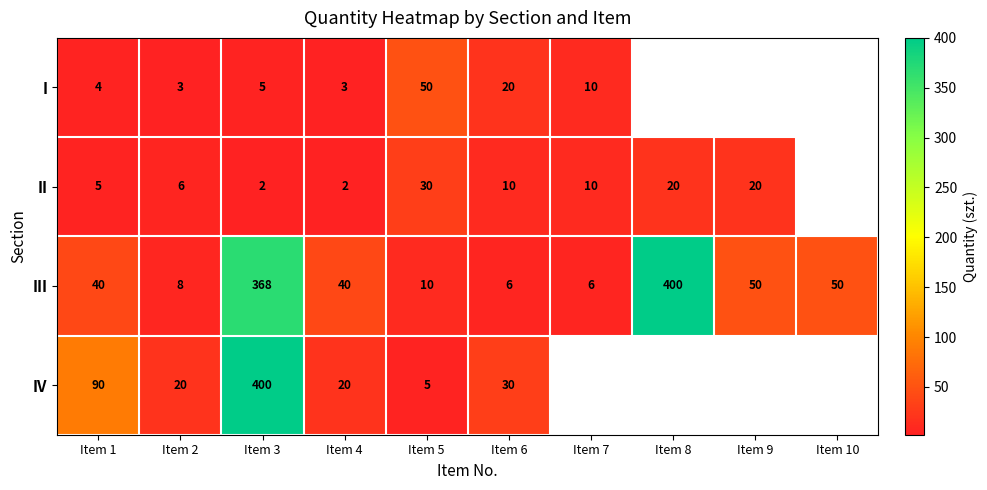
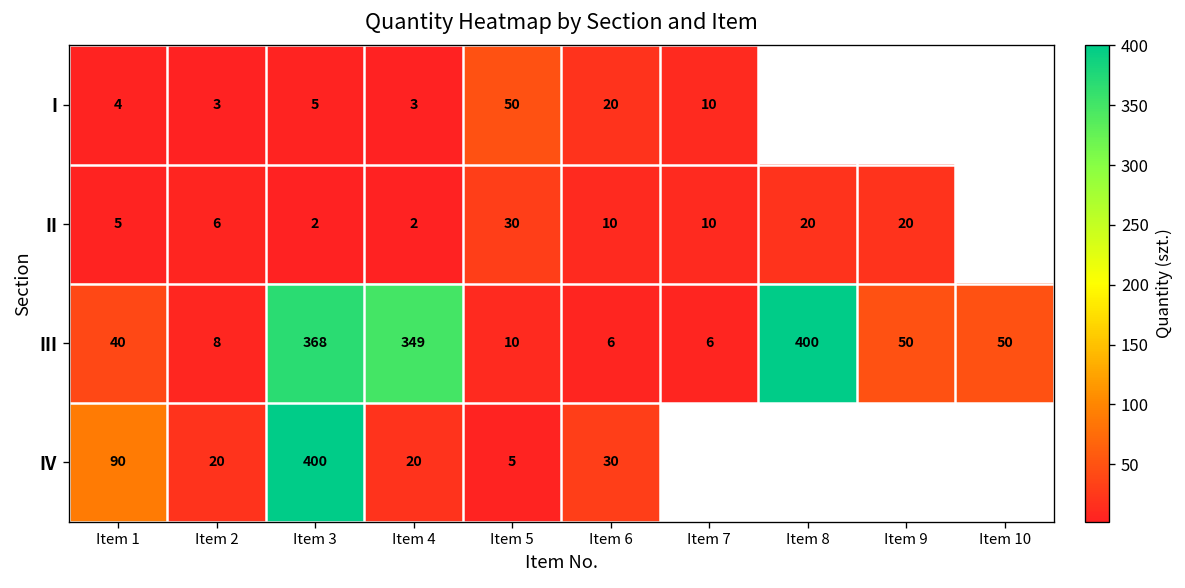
  {
    "I": {
      "Item 1": 4,
      "Item 2": 3,
      "Item 3": 5,
      "Item 4": 3,
      "Item 5": 50,
      "Item 6": 20,
      "Item 7": 10
    },
    "II": {
      "Item 1": 5,
      "Item 2": 6,
      "Item 3": 2,
      "Item 4": 2,
      "Item 5": 30,
      "Item 6": 10,
      "Item 7": 10,
      "Item 8": 20,
      "Item 9": 20
    },
    "III": {
      "Item 1": 40,
      "Item 2": 8,
      "Item 3": 368,
-     "Item 4": 40,
+     "Item 4": 349,
      "Item 5": 10,
      "Item 6": 6,
      "Item 7": 6,
      "Item 8": 400,
      "Item 9": 50,
      "Item 10": 50
    },
    "IV": {
      "Item 1": 90,
      "Item 2": 20,
      "Item 3": 400,
      "Item 4": 20,
      "Item 5": 5,
      "Item 6": 30
    }
  }
